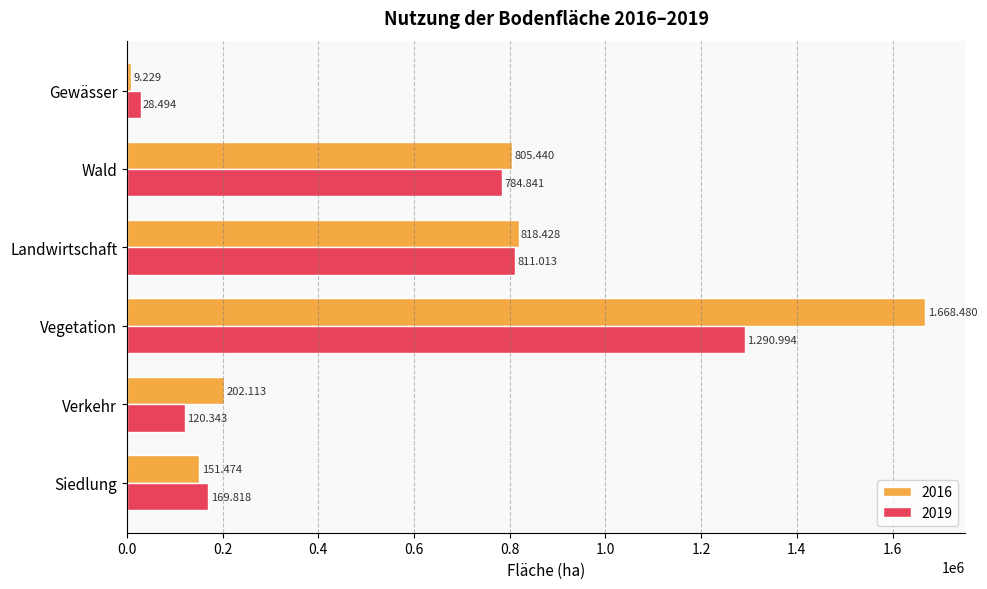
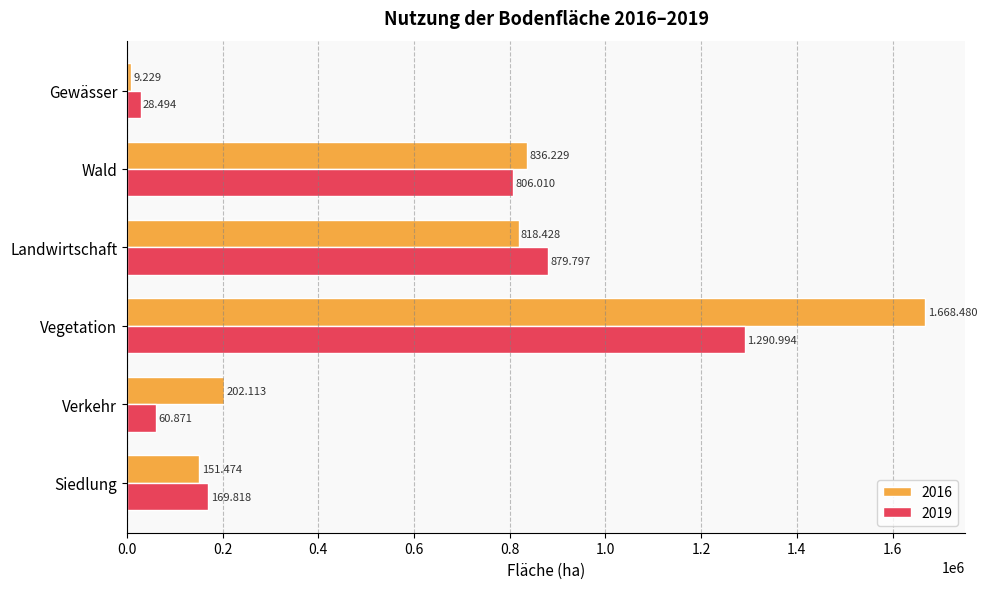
  {
    "2016": {
-     "Wald": 805.440
+     "Wald": 836.229
    },
    "2019": {
-     "Wald": 784.841,
-     "Landwirtschaft": 811.013,
-     "Verkehr": 120.343
+     "Wald": 806.010,
+     "Landwirtschaft": 879.797,
+     "Verkehr": 60.871
    }
  }
